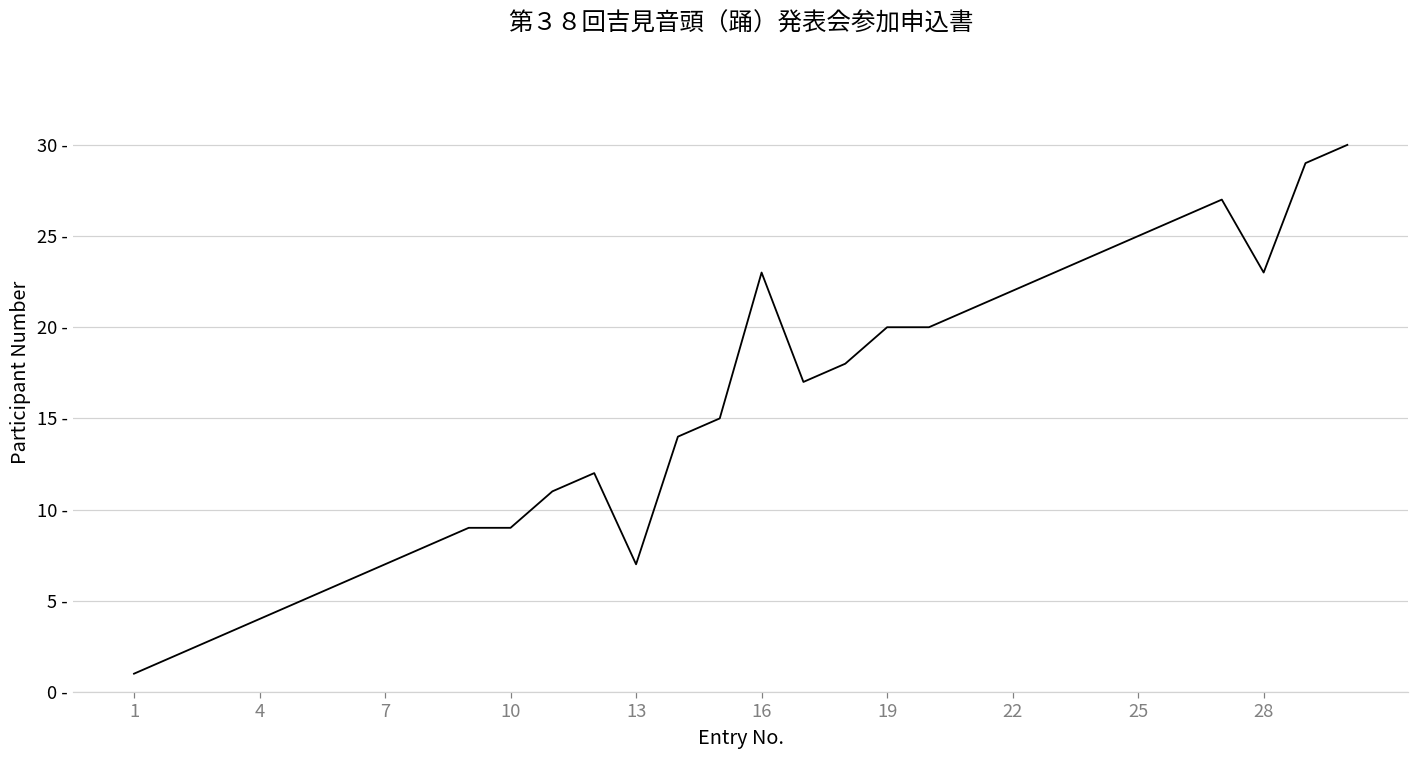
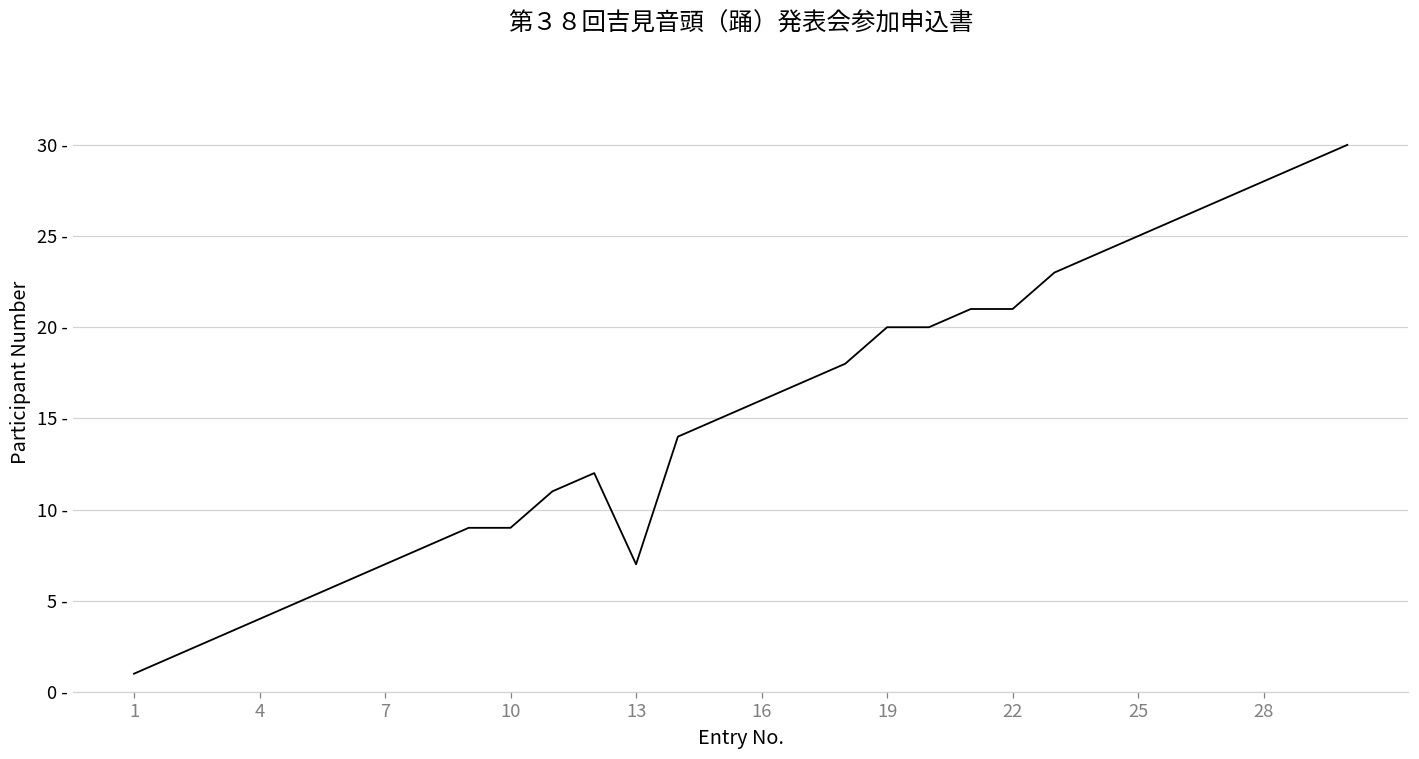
  {
    "1": "1 -",
    "4": "4 -",
    "7": "7 -",
    "10": "9 -",
    "13": "7 -",
-   "16": "23 -",
+   "16": "16 -",
    "19": "20 -",
-   "22": "22 -",
+   "22": "21 -",
    "25": "25 -",
-   "28": "23 -"
+   "28": "28 -"
  }
